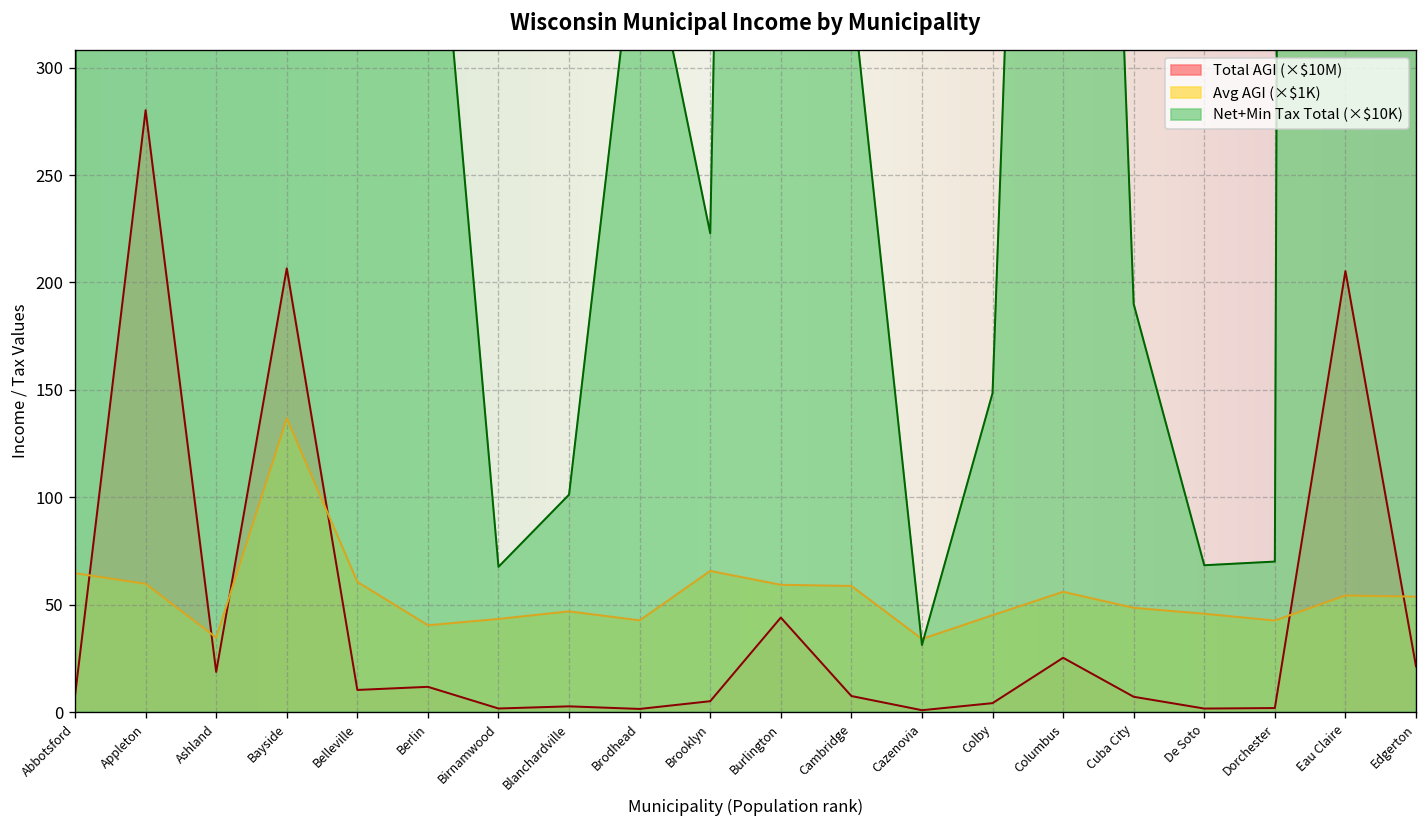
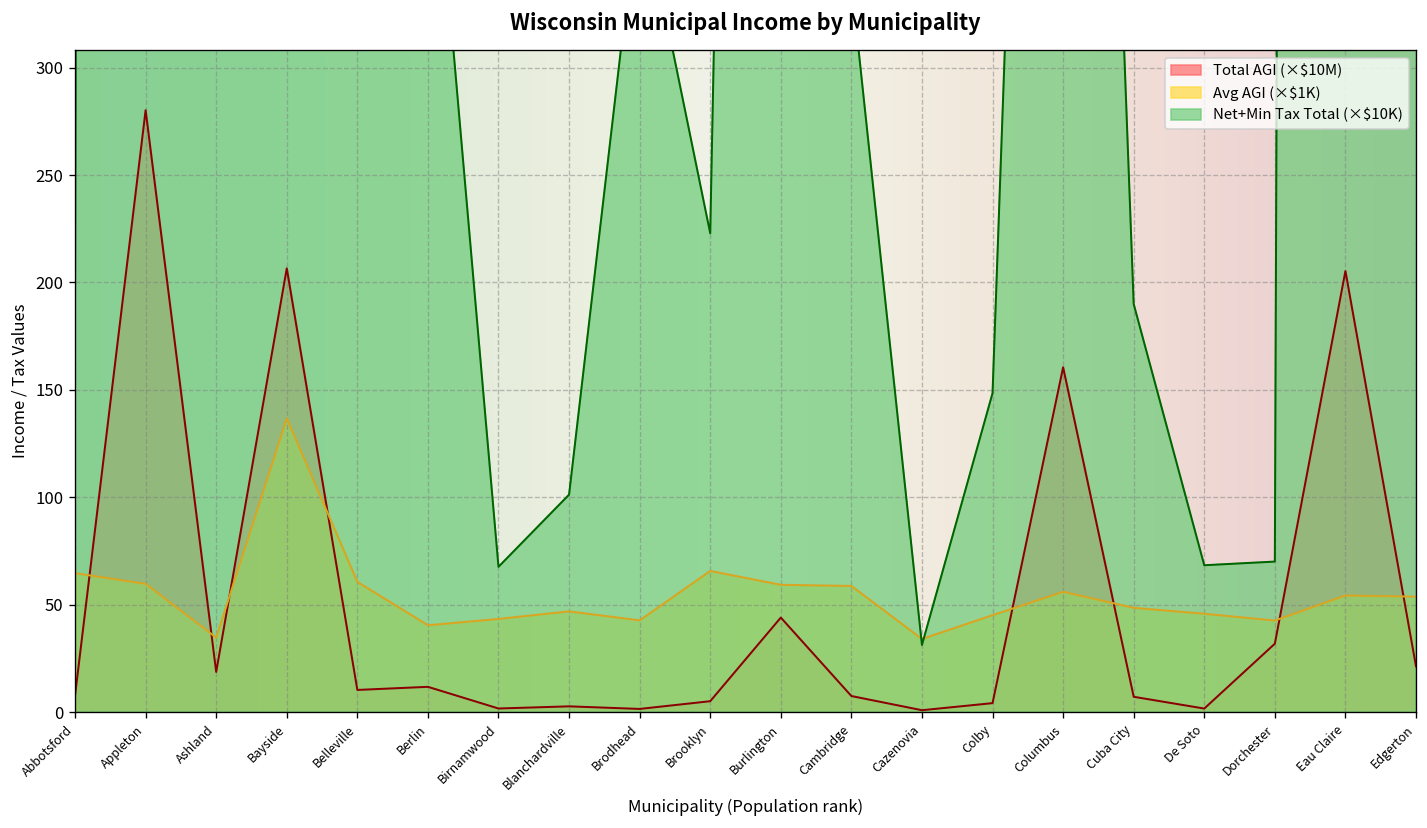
  {
    "Total AGI (×$10M)": {
      "Abbotsford": 8,
      "Appleton": 280,
      "Ashland": 19,
      "Bayside": 207,
      "Belleville": 10,
      "Berlin": 12,
      "Birnamwood": 2,
      "Blanchardville": 3,
      "Brodhead": 1,
      "Brooklyn": 5,
      "Burlington": 44,
      "Cambridge": 7,
      "Cazenovia": 1,
      "Colby": 4,
-     "Columbus": 25,
+     "Columbus": 160,
      "Cuba City": 7,
      "De Soto": 2,
-     "Dorchester": 2,
+     "Dorchester": 32,
      "Eau Claire": 205,
      "Edgerton": 21
    },
    "Avg AGI (×$1K)": {
      "Abbotsford": 65,
      "Appleton": 60,
      "Ashland": 35,
      "Bayside": 137,
      "Belleville": 61,
      "Berlin": 40,
      "Birnamwood": 43,
      "Blanchardville": 47,
      "Brodhead": 43,
      "Brooklyn": 66,
      "Burlington": 59,
      "Cambridge": 59,
      "Cazenovia": 34,
      "Colby": 45,
      "Columbus": 56,
      "Cuba City": 49,
      "De Soto": 46,
      "Dorchester": 43,
      "Eau Claire": 54,
      "Edgerton": 54
    },
    "Net+Min Tax Total (×$10K)": {
      "Abbotsford": 196,
      "Birnamwood": 68,
      "Blanchardville": 101,
      "Brooklyn": 223,
      "Cazenovia": 31,
      "Colby": 148,
      "Cuba City": 190,
      "De Soto": 68,
      "Dorchester": 70
    }
  }
